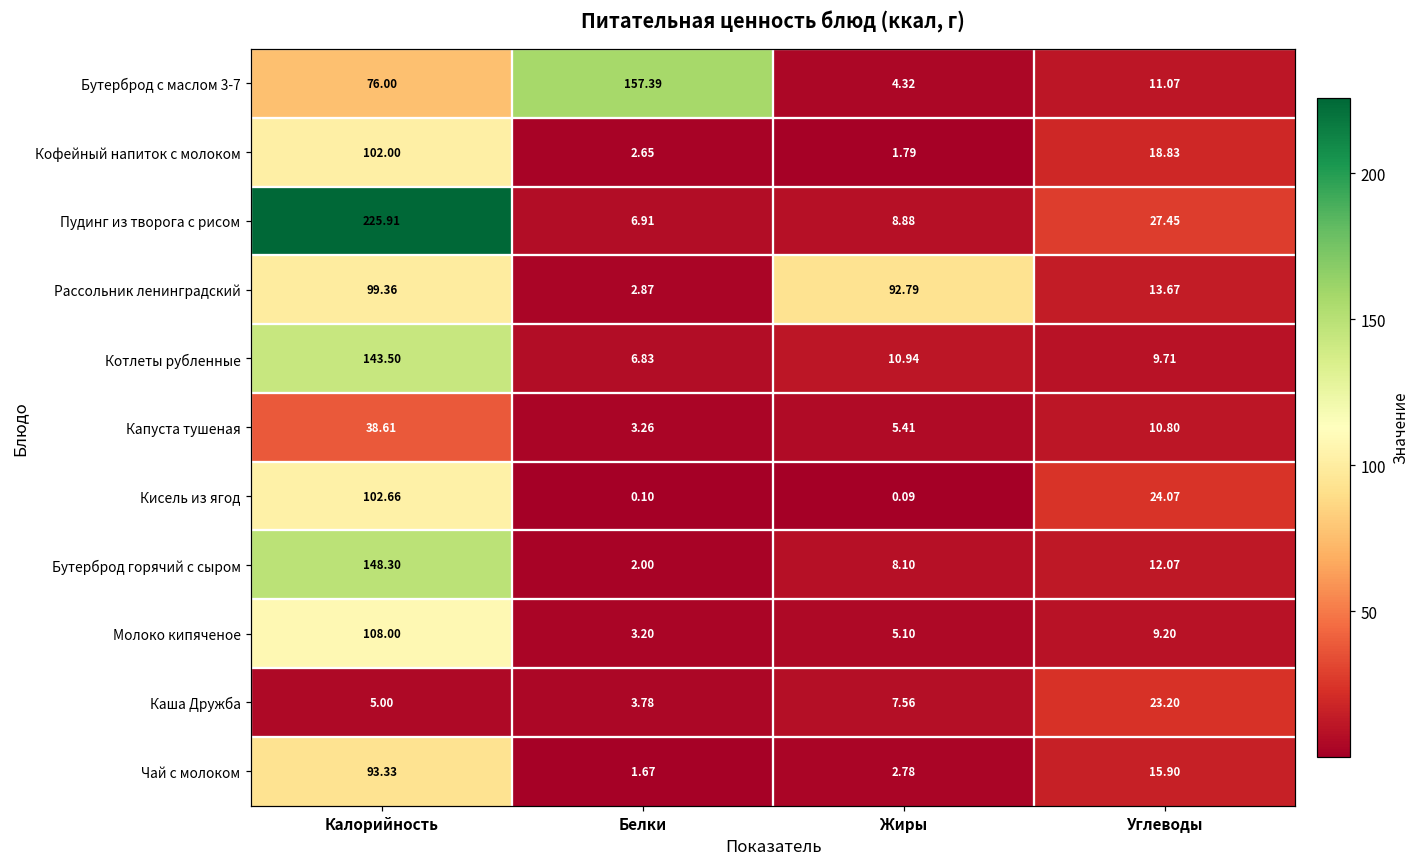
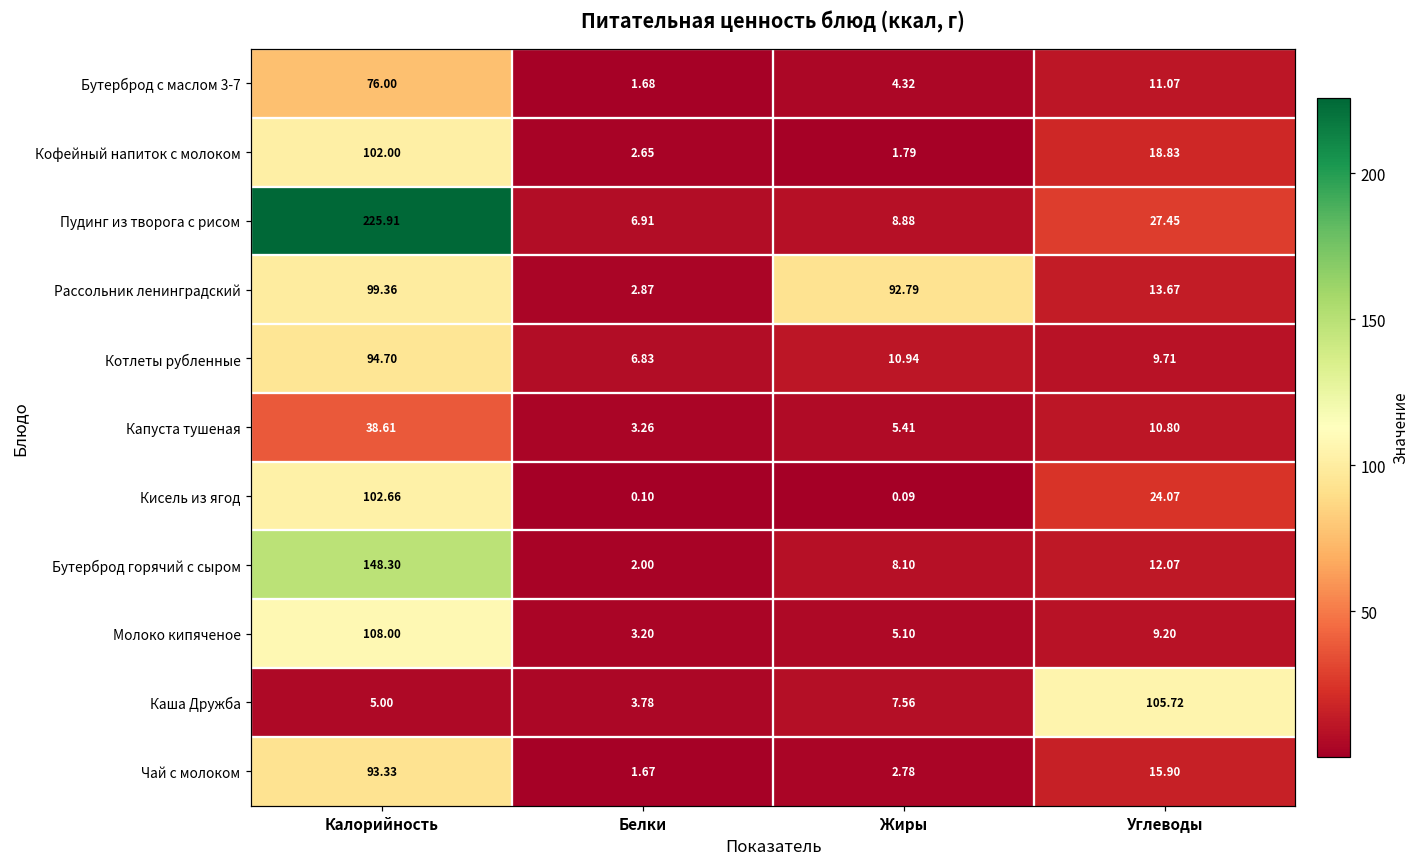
  {
    "Бутерброд с маслом 3-7": {
      "Калорийность": 76.00,
-     "Белки": 157.39,
+     "Белки": 1.68,
      "Жиры": 4.32,
      "Углеводы": 11.07
    },
    "Кофейный напиток с молоком": {
      "Калорийность": 102.00,
      "Белки": 2.65,
      "Жиры": 1.79,
      "Углеводы": 18.83
    },
    "Пудинг из творога с рисом": {
      "Калорийность": 225.91,
      "Белки": 6.91,
      "Жиры": 8.88,
      "Углеводы": 27.45
    },
    "Рассольник ленинградский": {
      "Калорийность": 99.36,
      "Белки": 2.87,
      "Жиры": 92.79,
      "Углеводы": 13.67
    },
    "Котлеты рубленные": {
-     "Калорийность": 143.50,
+     "Калорийность": 94.70,
      "Белки": 6.83,
      "Жиры": 10.94,
      "Углеводы": 9.71
    },
    "Капуста тушеная": {
      "Калорийность": 38.61,
      "Белки": 3.26,
      "Жиры": 5.41,
      "Углеводы": 10.80
    },
    "Кисель из ягод": {
      "Калорийность": 102.66,
      "Белки": 0.10,
      "Жиры": 0.09,
      "Углеводы": 24.07
    },
    "Бутерброд горячий с сыром": {
      "Калорийность": 148.30,
      "Белки": 2.00,
      "Жиры": 8.10,
      "Углеводы": 12.07
    },
    "Молоко кипяченое": {
      "Калорийность": 108.00,
      "Белки": 3.20,
      "Жиры": 5.10,
      "Углеводы": 9.20
    },
    "Каша Дружба": {
      "Калорийность": 5.00,
      "Белки": 3.78,
      "Жиры": 7.56,
-     "Углеводы": 23.20
+     "Углеводы": 105.72
    },
    "Чай с молоком": {
      "Калорийность": 93.33,
      "Белки": 1.67,
      "Жиры": 2.78,
      "Углеводы": 15.90
    }
  }
